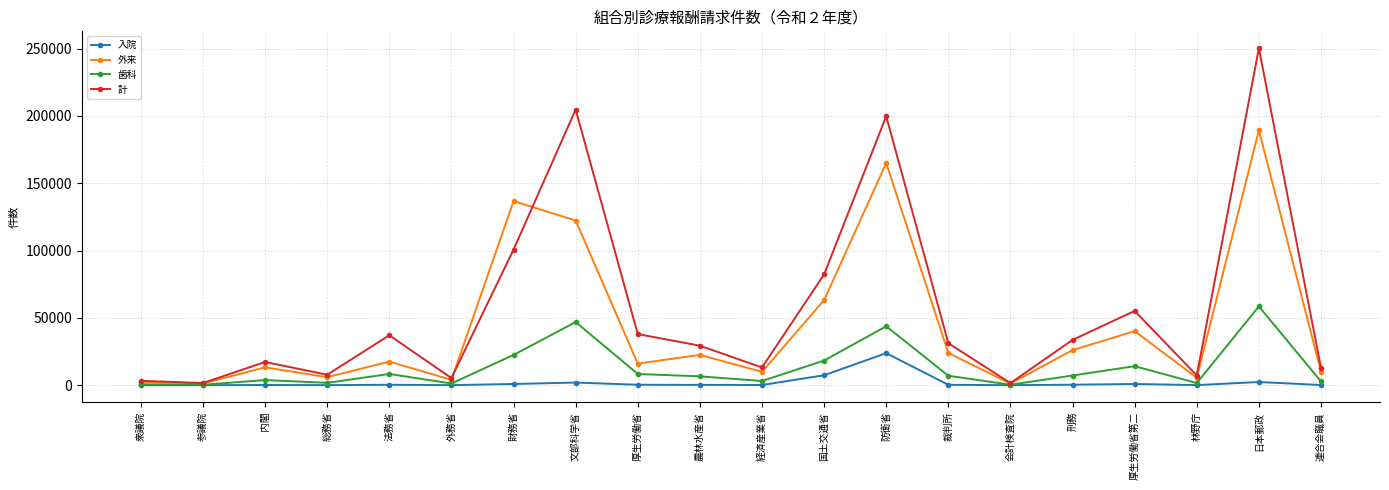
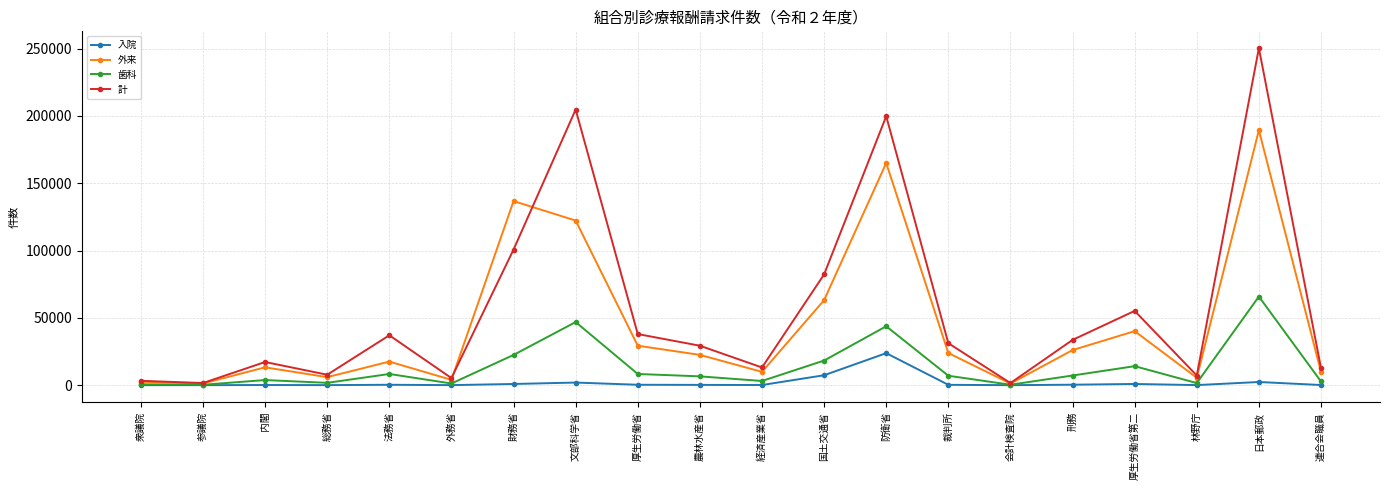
  {
    "入院": {
      "内閣": 0,
      "法務省": 0,
      "財務省": 1000,
      "文部科学省": 2000,
      "厚生労働省": 0,
      "農林水産省": 0,
      "経済産業省": 0,
      "国土交通省": 7000,
      "防衛省": 24000,
      "裁判所": 0,
      "刑務": 0,
      "厚生労働省第二": 1000,
      "日本郵政": 2000,
      "連合会職員": 0
    },
    "外来": {
      "内閣": 13000,
      "法務省": 18000,
      "財務省": 137000,
      "文部科学省": 122000,
-     "厚生労働省": 16000,
+     "厚生労働省": 29000,
      "農林水産省": 23000,
      "経済産業省": 10000,
      "国土交通省": 63000,
      "防衛省": 165000,
      "裁判所": 24000,
      "刑務": 26000,
      "厚生労働省第二": 40000,
      "日本郵政": 189000,
      "連合会職員": 10000
    },
    "歯科": {
      "内閣": 4000,
      "法務省": 8000,
      "財務省": 22000,
      "文部科学省": 47000,
      "厚生労働省": 8000,
      "農林水産省": 7000,
      "経済産業省": 3000,
      "国土交通省": 18000,
      "防衛省": 44000,
      "裁判所": 7000,
      "刑務": 7000,
      "厚生労働省第二": 14000,
-     "日本郵政": 59000,
+     "日本郵政": 66000,
      "連合会職員": 3000
    },
    "計": {
      "内閣": 17000,
      "法務省": 37000,
      "財務省": 101000,
      "文部科学省": 205000,
      "厚生労働省": 38000,
      "農林水産省": 29000,
      "経済産業省": 13000,
      "国土交通省": 82000,
      "防衛省": 200000,
      "裁判所": 31000,
      "刑務": 34000,
      "厚生労働省第二": 55000,
      "日本郵政": 250000,
      "連合会職員": 13000
    }
  }
